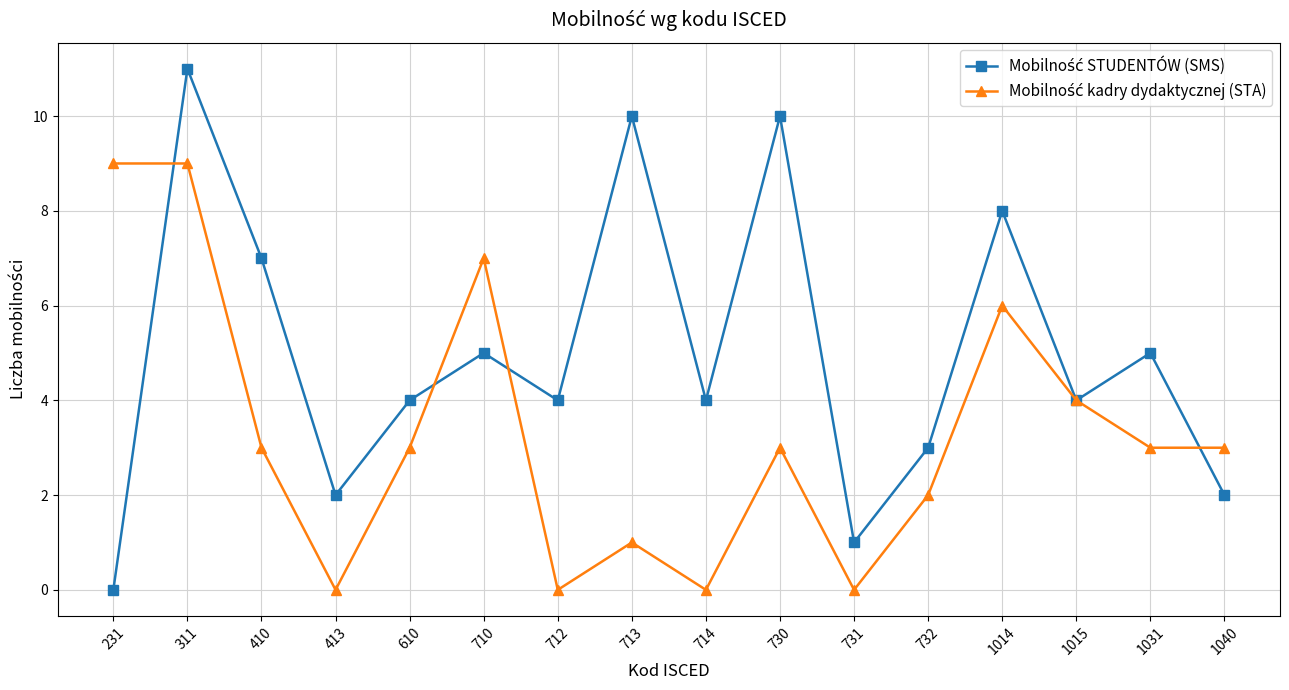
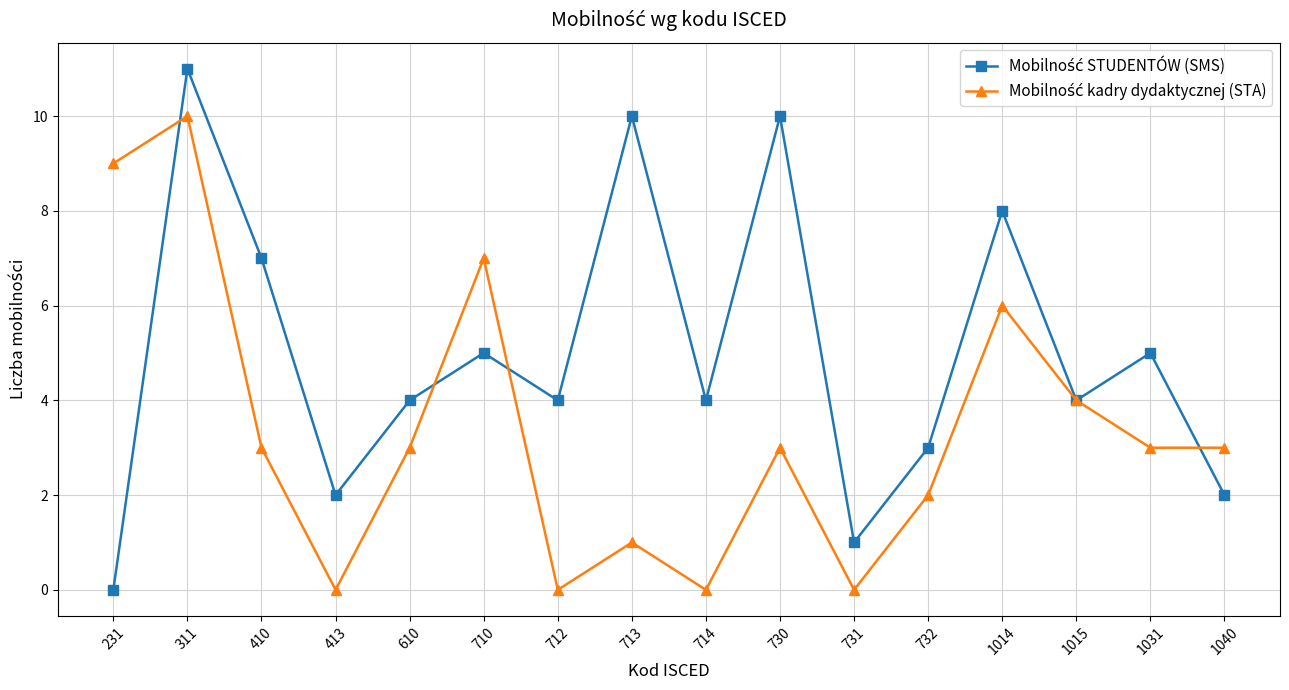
  {
    "Mobilność STUDENTÓW (SMS)": {
      "231": 0,
      "311": 11,
      "410": 7,
      "413": 2,
      "610": 4,
      "710": 5,
      "712": 4,
      "713": 10,
      "714": 4,
      "730": 10,
      "731": 1,
      "732": 3,
      "1014": 8,
      "1031": 5,
      "1040": 2
    },
    "Mobilność kadry dydaktycznej (STA)": {
      "231": 9,
-     "311": 9,
+     "311": 10,
      "410": 3,
      "413": 0,
      "610": 3,
      "710": 7,
      "712": 0,
      "713": 1,
      "714": 0,
      "730": 3,
      "731": 0,
      "732": 2,
      "1014": 6,
      "1031": 3,
      "1040": 3
    }
  }
